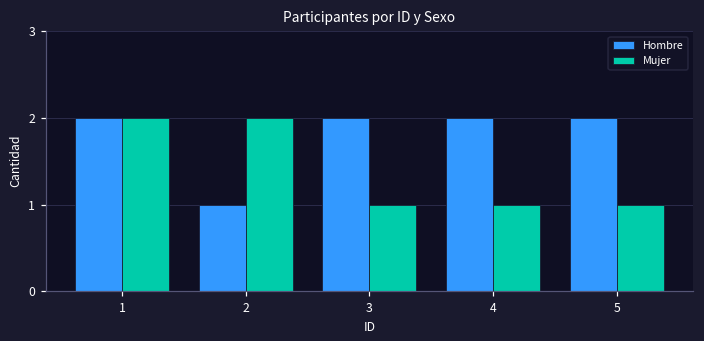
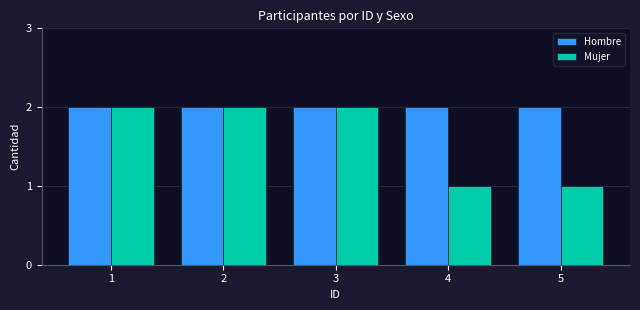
  {
    "Hombre": {
      "1": 2,
-     "2": 1,
+     "2": 2,
      "3": 2,
      "4": 2,
      "5": 2
    },
    "Mujer": {
      "1": 2,
      "2": 2,
-     "3": 1,
+     "3": 2,
      "4": 1,
      "5": 1
    }
  }
